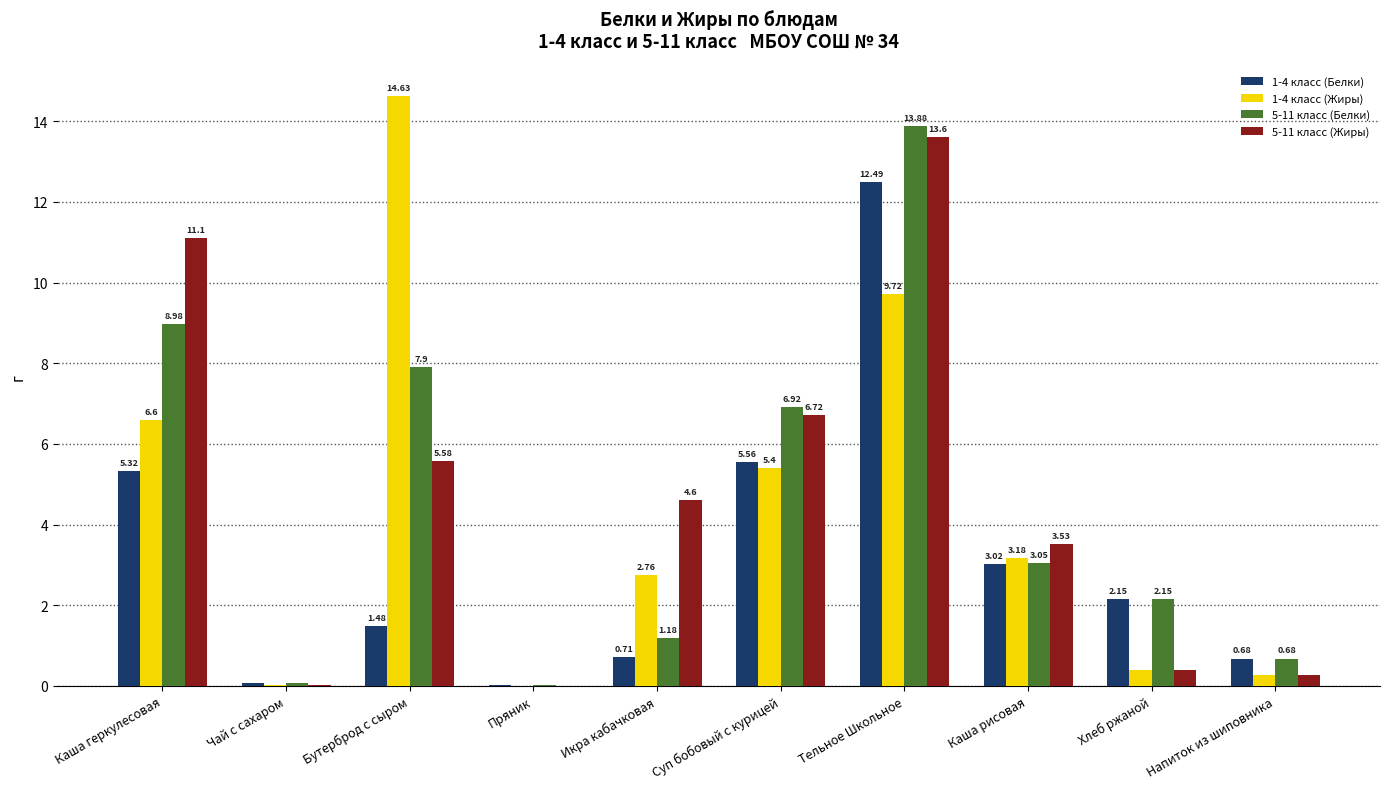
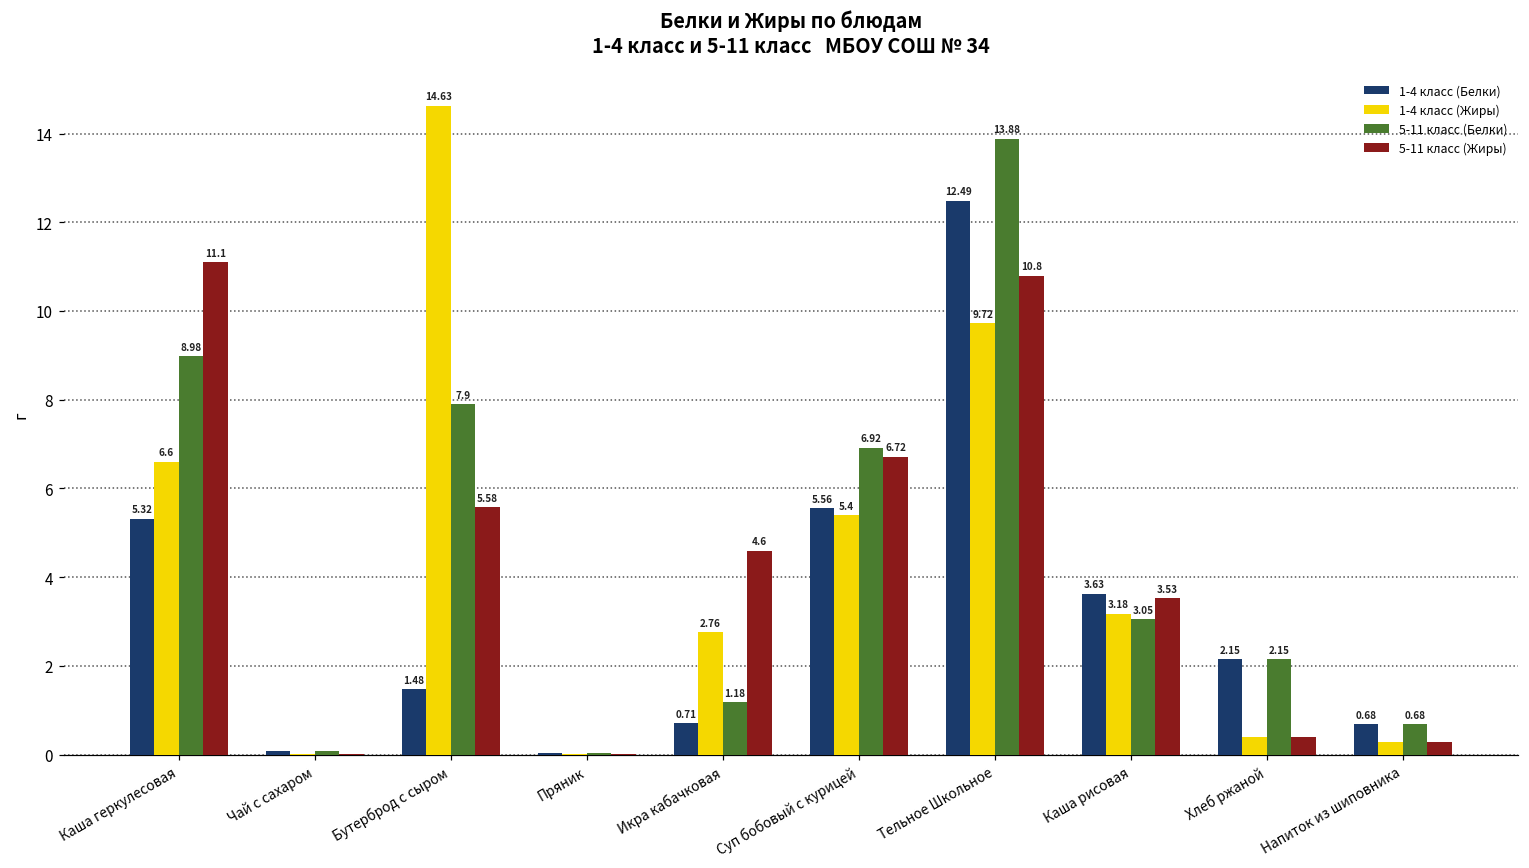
  {
    "1-4 класс (Белки)": {
      "Каша геркулесовая": 5.32,
      "Бутерброд с сыром": 1.48,
      "Икра кабачковая": 0.71,
      "Суп бобовый с курицей": 5.56,
      "Тельное Школьное": 12.49,
-     "Каша рисовая": 3.02,
+     "Каша рисовая": 3.63,
      "Хлеб ржаной": 2.15,
      "Напиток из шиповника": 0.68
    },
    "1-4 класс (Жиры)": {
      "Каша геркулесовая": 6.6,
      "Бутерброд с сыром": 14.63,
      "Икра кабачковая": 2.76,
      "Суп бобовый с курицей": 5.4,
      "Тельное Школьное": 9.72,
      "Каша рисовая": 3.18
    },
    "5-11 класс (Белки)": {
      "Каша геркулесовая": 8.98,
      "Бутерброд с сыром": 7.9,
      "Икра кабачковая": 1.18,
      "Суп бобовый с курицей": 6.92,
      "Тельное Школьное": 13.88,
      "Каша рисовая": 3.05,
      "Хлеб ржаной": 2.15,
      "Напиток из шиповника": 0.68
    },
    "5-11 класс (Жиры)": {
      "Каша геркулесовая": 11.1,
      "Бутерброд с сыром": 5.58,
      "Икра кабачковая": 4.6,
      "Суп бобовый с курицей": 6.72,
-     "Тельное Школьное": 13.6,
+     "Тельное Школьное": 10.8,
      "Каша рисовая": 3.53
    }
  }
